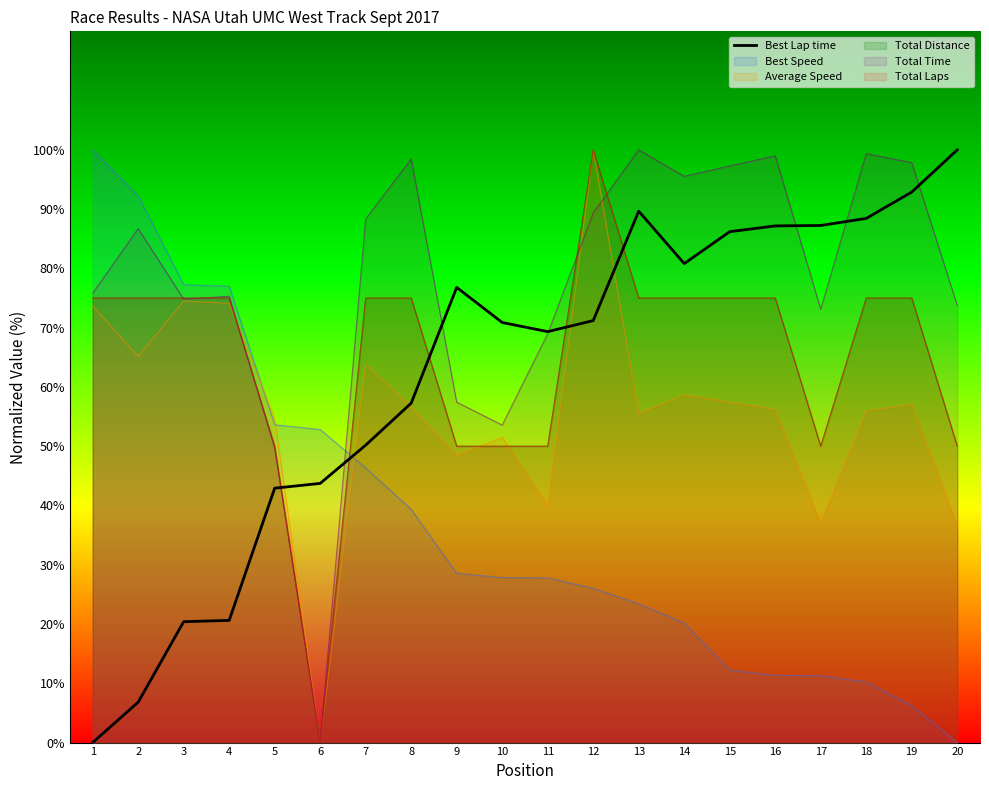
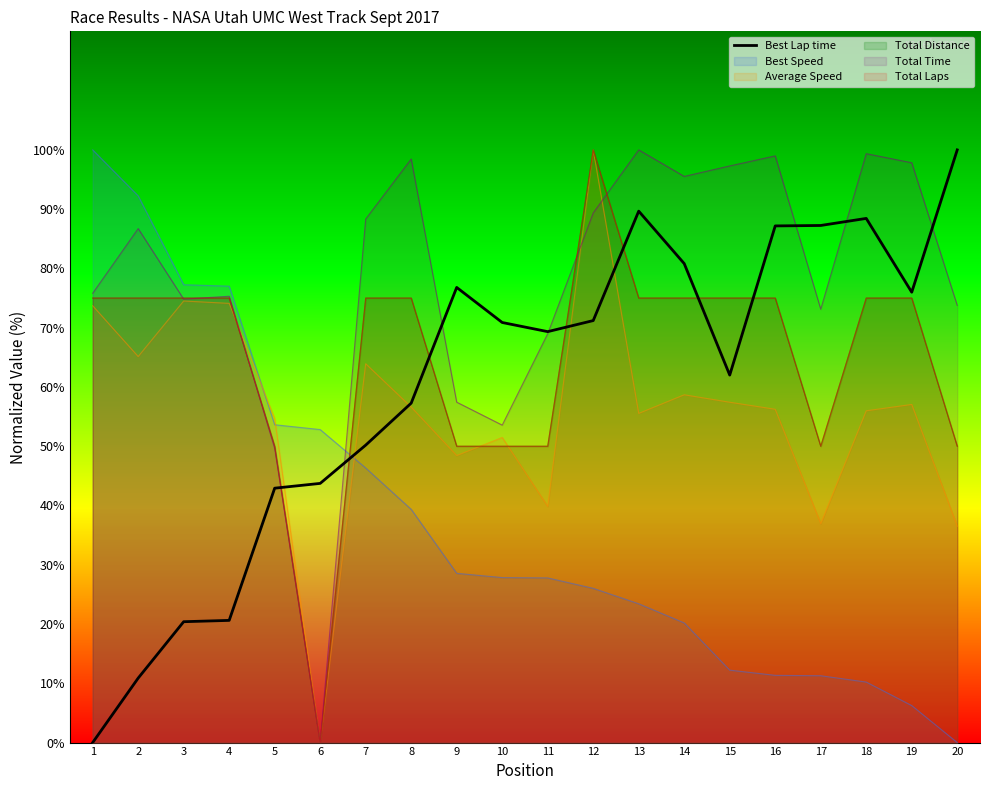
  {
    "Best Lap time": {
      "1": "0%",
-     "2": "7%",
+     "2": "11%",
      "3": "20%",
      "4": "21%",
      "5": "43%",
      "6": "44%",
      "7": "50%",
      "8": "57%",
      "9": "77%",
      "10": "71%",
      "12": "71%",
      "13": "90%",
      "14": "81%",
-     "15": "86%",
+     "15": "62%",
      "16": "87%",
      "17": "87%",
      "18": "88%",
-     "19": "93%",
+     "19": "76%",
      "20": "100%"
    }
  }
